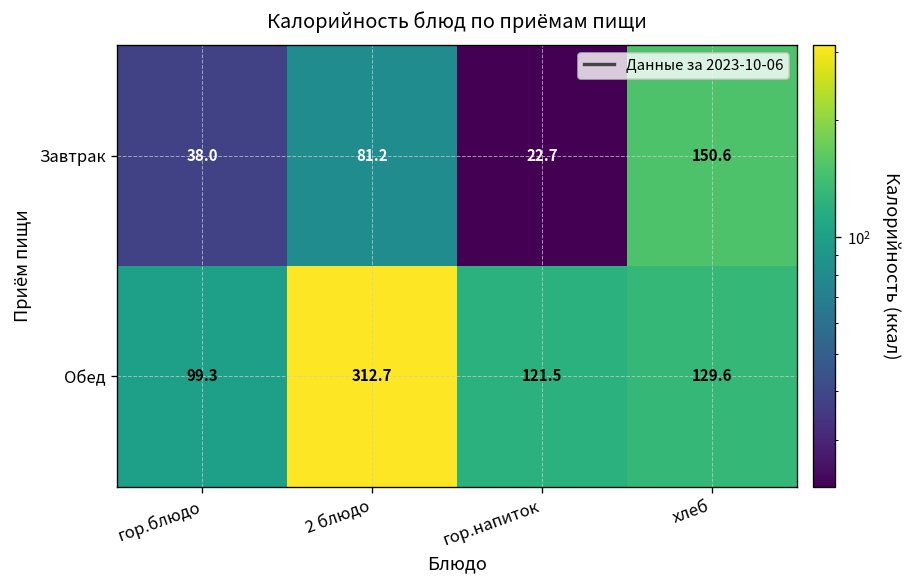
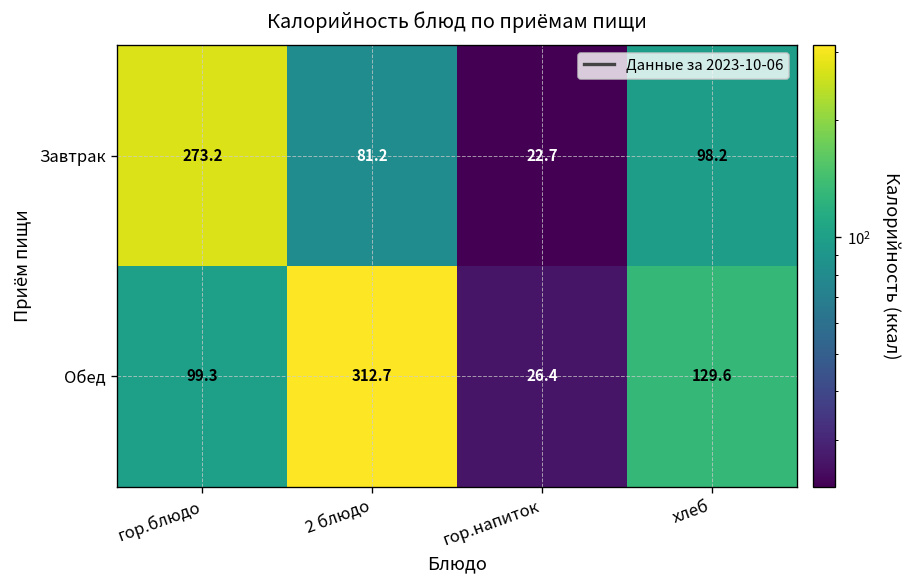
  {
    "Завтрак": {
-     "гор.блюдо": 38.0,
+     "гор.блюдо": 273.2,
      "2 блюдо": 81.2,
      "гор.напиток": 22.7,
-     "хлеб": 150.6
+     "хлеб": 98.2
    },
    "Обед": {
      "гор.блюдо": 99.3,
      "2 блюдо": 312.7,
-     "гор.напиток": 121.5,
+     "гор.напиток": 26.4,
      "хлеб": 129.6
    }
  }
